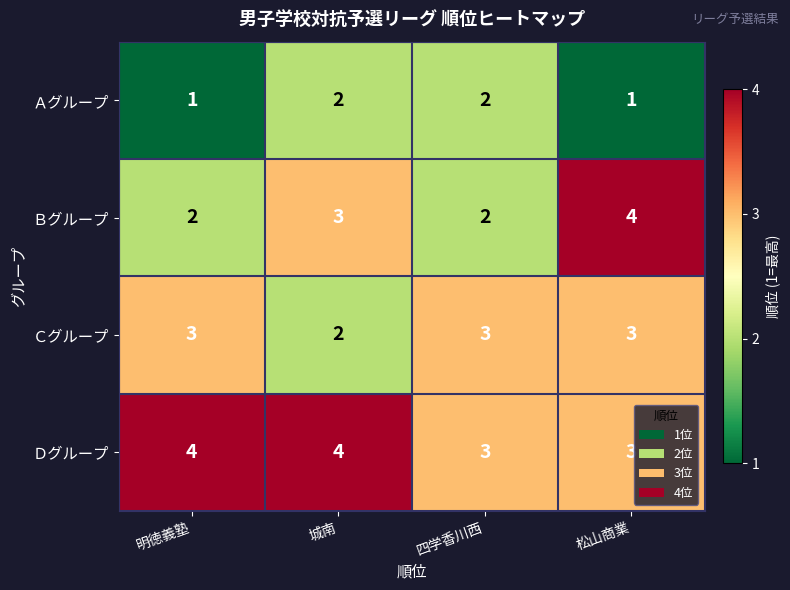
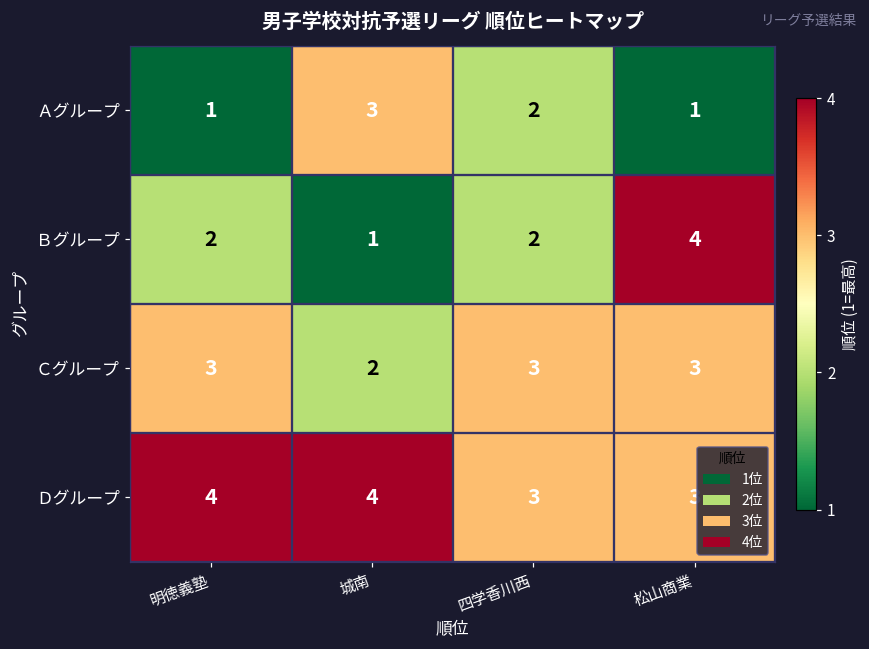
  {
    "Ａグループ": {
      "明徳義塾": 1,
-     "城南": 2,
+     "城南": 3,
      "四学香川西": 2,
      "松山商業": 1
    },
    "Ｂグループ": {
      "明徳義塾": 2,
-     "城南": 3,
+     "城南": 1,
      "四学香川西": 2,
      "松山商業": 4
    },
    "Ｃグループ": {
      "明徳義塾": 3,
      "城南": 2,
      "四学香川西": 3,
      "松山商業": 3
    },
    "Ｄグループ": {
      "明徳義塾": 4,
      "城南": 4,
      "四学香川西": 3
    }
  }
